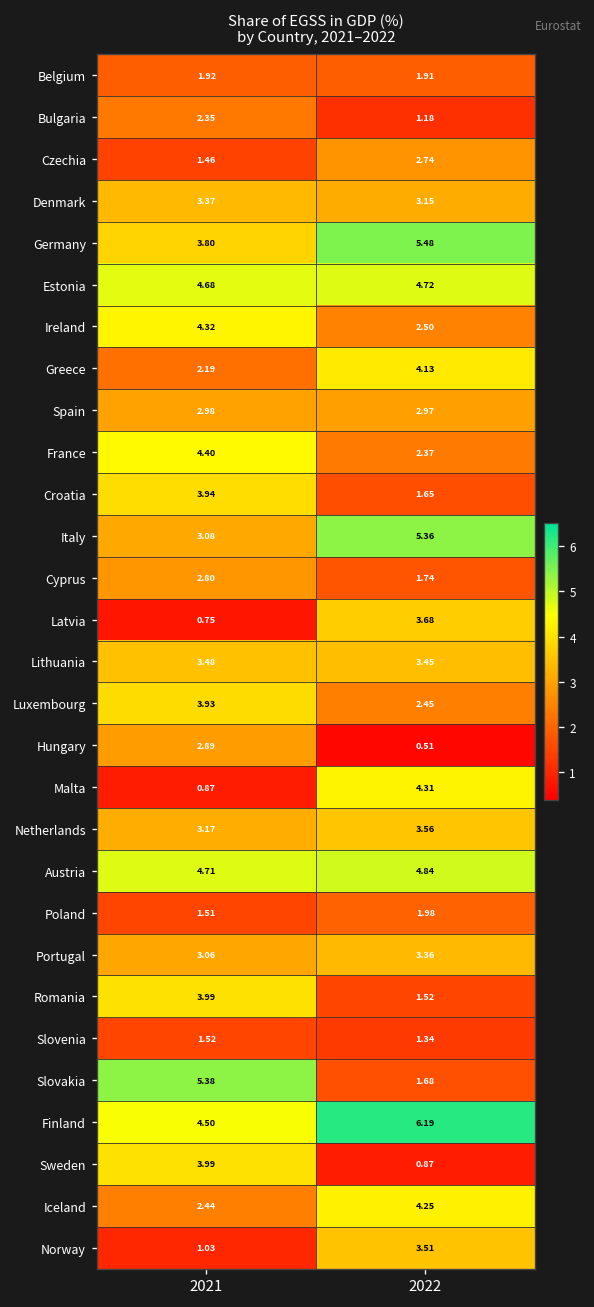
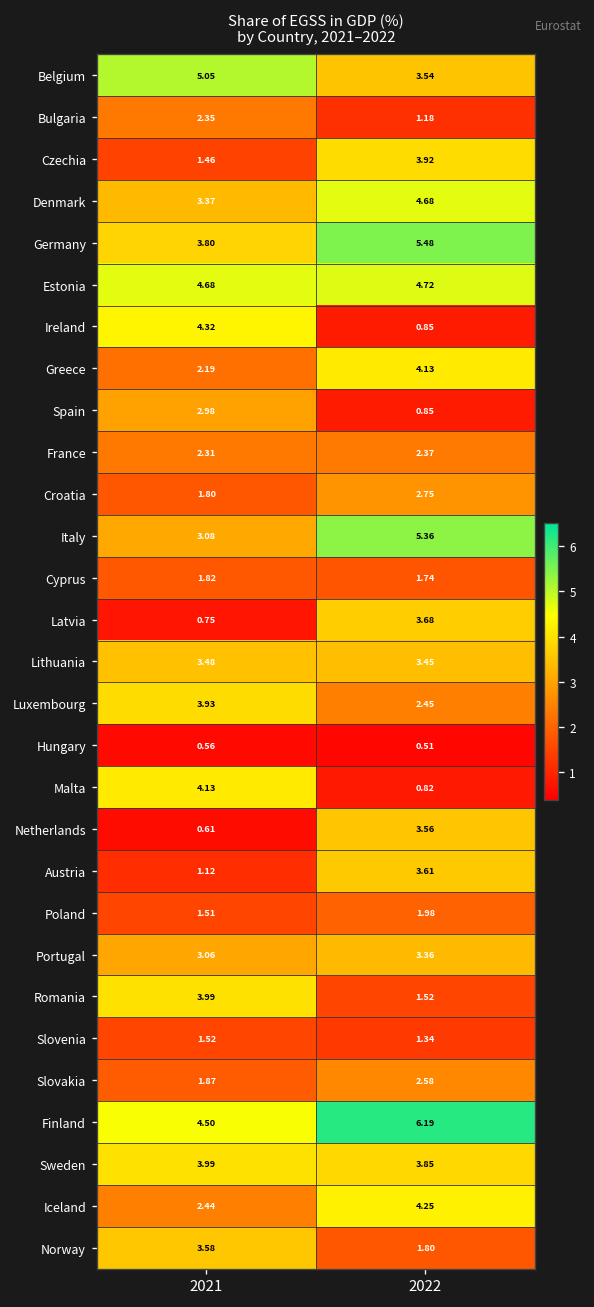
  {
    "Belgium": {
-     "2021": 1.92,
-     "2022": 1.91
+     "2021": 5.05,
+     "2022": 3.54
    },
    "Bulgaria": {
      "2021": 2.35,
      "2022": 1.18
    },
    "Czechia": {
      "2021": 1.46,
-     "2022": 2.74
+     "2022": 3.92
    },
    "Denmark": {
      "2021": 3.37,
-     "2022": 3.15
+     "2022": 4.68
    },
    "Germany": {
      "2021": 3.80,
      "2022": 5.48
    },
    "Estonia": {
      "2021": 4.68,
      "2022": 4.72
    },
    "Ireland": {
      "2021": 4.32,
-     "2022": 2.50
+     "2022": 0.85
    },
    "Greece": {
      "2021": 2.19,
      "2022": 4.13
    },
    "Spain": {
      "2021": 2.98,
-     "2022": 2.97
+     "2022": 0.85
    },
    "France": {
-     "2021": 4.40,
+     "2021": 2.31,
      "2022": 2.37
    },
    "Croatia": {
-     "2021": 3.94,
-     "2022": 1.65
+     "2021": 1.80,
+     "2022": 2.75
    },
    "Italy": {
      "2021": 3.08,
      "2022": 5.36
    },
    "Cyprus": {
-     "2021": 2.80,
+     "2021": 1.82,
      "2022": 1.74
    },
    "Latvia": {
      "2021": 0.75,
      "2022": 3.68
    },
    "Lithuania": {
      "2021": 3.48,
      "2022": 3.45
    },
    "Luxembourg": {
      "2021": 3.93,
      "2022": 2.45
    },
    "Hungary": {
-     "2021": 2.89,
+     "2021": 0.56,
      "2022": 0.51
    },
    "Malta": {
-     "2021": 0.87,
-     "2022": 4.31
+     "2021": 4.13,
+     "2022": 0.82
    },
    "Netherlands": {
-     "2021": 3.17,
+     "2021": 0.61,
      "2022": 3.56
    },
    "Austria": {
-     "2021": 4.71,
-     "2022": 4.84
+     "2021": 1.12,
+     "2022": 3.61
    },
    "Poland": {
      "2021": 1.51,
      "2022": 1.98
    },
    "Portugal": {
      "2021": 3.06,
      "2022": 3.36
    },
    "Romania": {
      "2021": 3.99,
      "2022": 1.52
    },
    "Slovenia": {
      "2021": 1.52,
      "2022": 1.34
    },
    "Slovakia": {
-     "2021": 5.38,
-     "2022": 1.68
+     "2021": 1.87,
+     "2022": 2.58
    },
    "Finland": {
      "2021": 4.50,
      "2022": 6.19
    },
    "Sweden": {
      "2021": 3.99,
-     "2022": 0.87
+     "2022": 3.85
    },
    "Iceland": {
      "2021": 2.44,
      "2022": 4.25
    },
    "Norway": {
-     "2021": 1.03,
-     "2022": 3.51
+     "2021": 3.58,
+     "2022": 1.80
    }
  }
